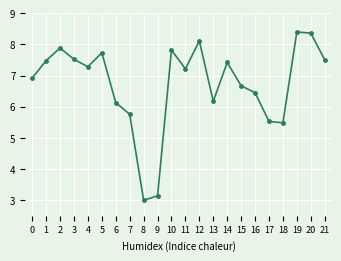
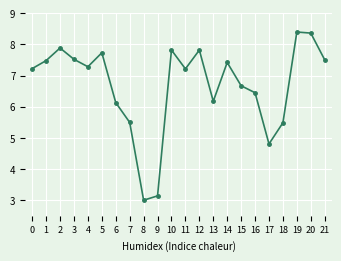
  {
-   "0": 6.9,
+   "0": 7.2,
    "1": 7.5,
    "2": 7.9,
    "3": 7.5,
    "4": 7.3,
    "5": 7.7,
    "6": 6.1,
-   "7": 5.8,
+   "7": 5.5,
    "8": 3.0,
    "9": 3.1,
    "10": 7.8,
    "11": 7.2,
-   "12": 8.1,
+   "12": 7.8,
    "13": 6.2,
    "14": 7.4,
    "15": 6.7,
    "16": 6.5,
-   "17": 5.5,
+   "17": 4.8,
    "18": 5.5,
    "19": 8.4,
    "20": 8.4,
    "21": 7.5
  }
